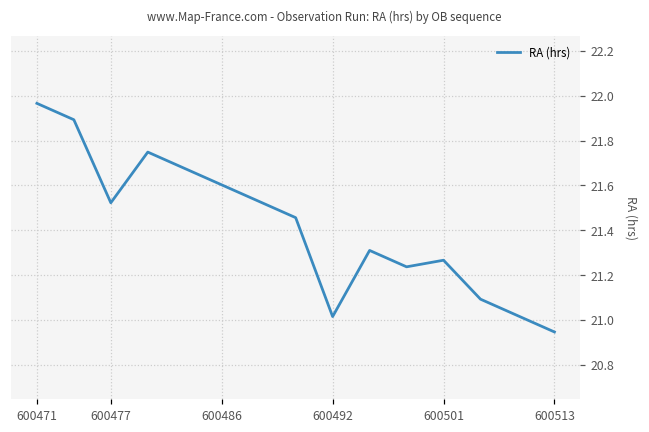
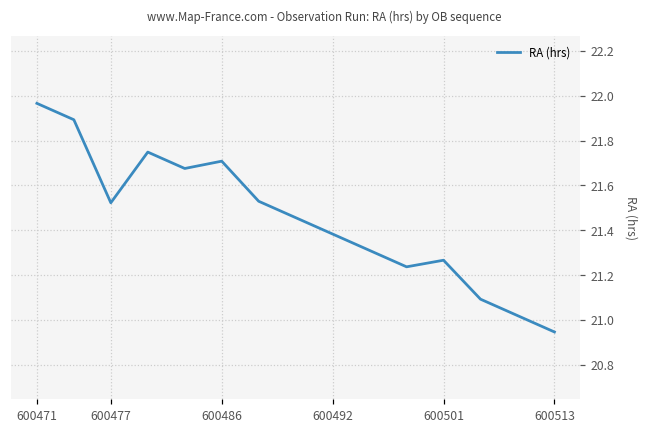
  {
    "600471": 21.97,
    "600477": 21.52,
-   "600486": 21.60,
-   "600492": 21.02,
+   "600486": 21.71,
+   "600492": 21.38,
    "600501": 21.27,
    "600513": 20.95
  }
